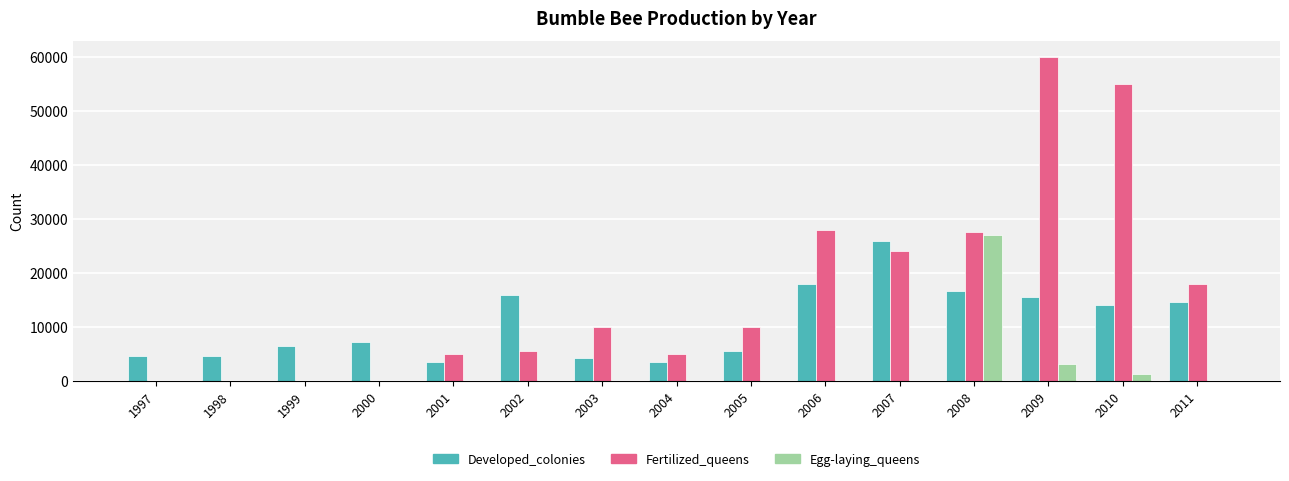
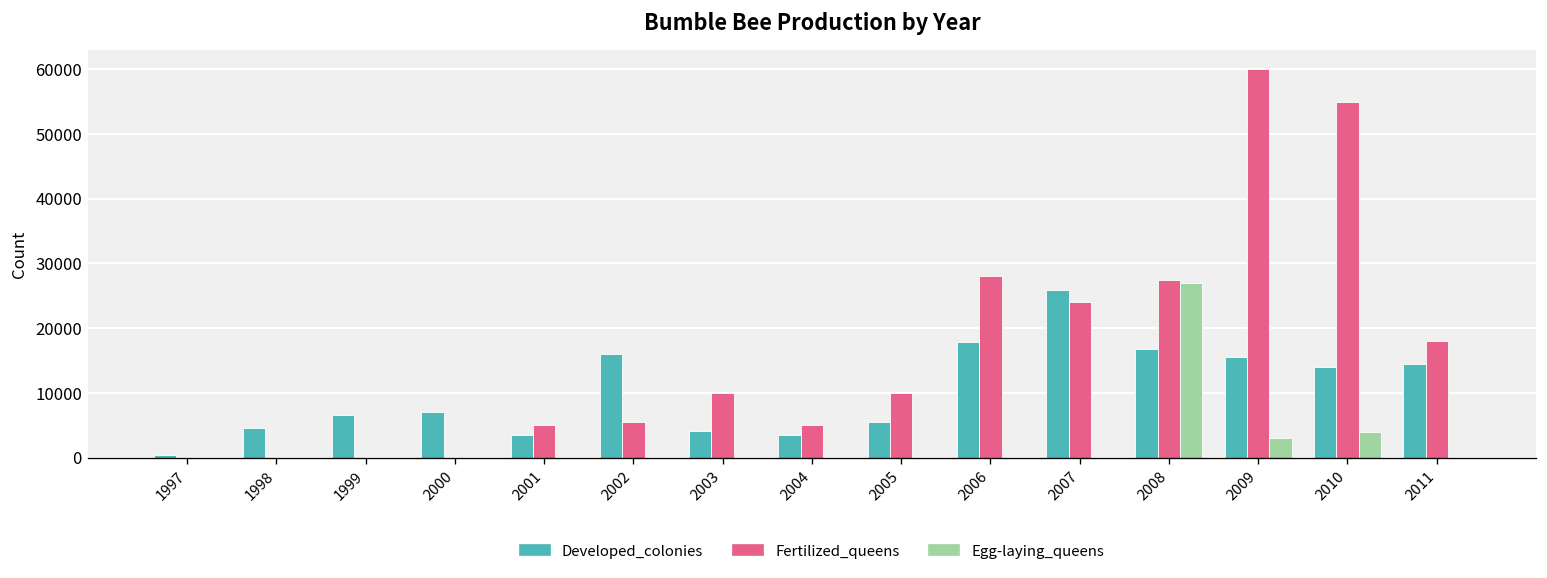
  {
    "Developed_colonies": {
-     "1997": 5000,
+     "1997": 0,
      "1998": 5000,
      "1999": 7000,
      "2000": 7000,
      "2001": 4000,
      "2002": 16000,
      "2003": 4000,
      "2004": 4000,
      "2005": 6000,
      "2006": 18000,
      "2007": 26000,
      "2008": 17000,
      "2009": 16000,
      "2010": 14000,
      "2011": 15000
    },
    "Fertilized_queens": {
      "1997": 0,
      "1998": 0,
      "1999": 0,
      "2000": 0,
      "2001": 5000,
      "2002": 6000,
      "2003": 10000,
      "2004": 5000,
      "2005": 10000,
      "2006": 28000,
      "2007": 24000,
      "2008": 28000,
      "2009": 60000,
      "2010": 55000,
      "2011": 18000
    },
    "Egg-laying_queens": {
      "1997": 0,
      "1998": 0,
      "1999": 0,
      "2000": 0,
      "2001": 0,
      "2002": 0,
      "2003": 0,
      "2004": 0,
      "2005": 0,
      "2006": 0,
      "2007": 0,
      "2008": 27000,
      "2009": 3000,
-     "2010": 1000,
+     "2010": 4000,
      "2011": 0
    }
  }
